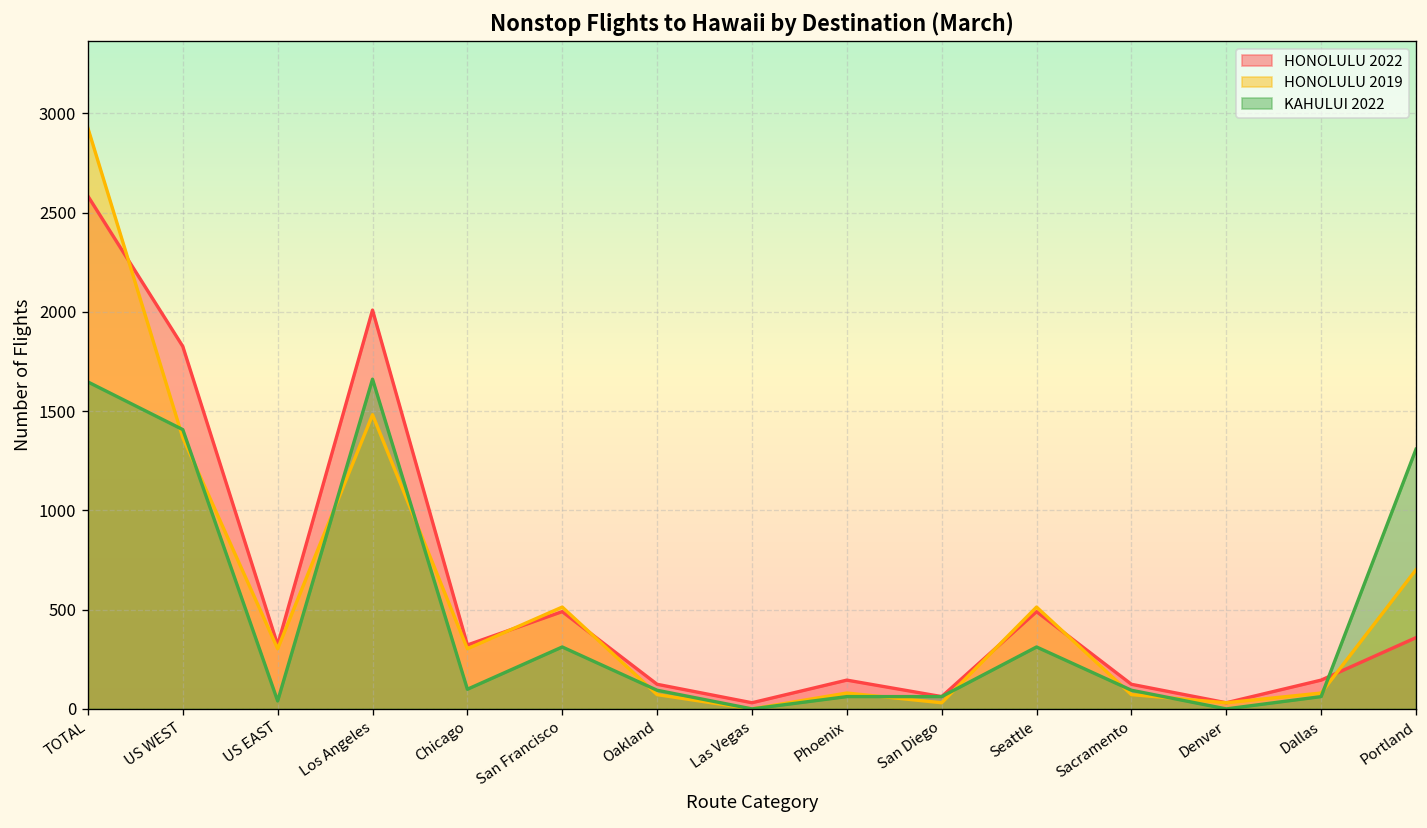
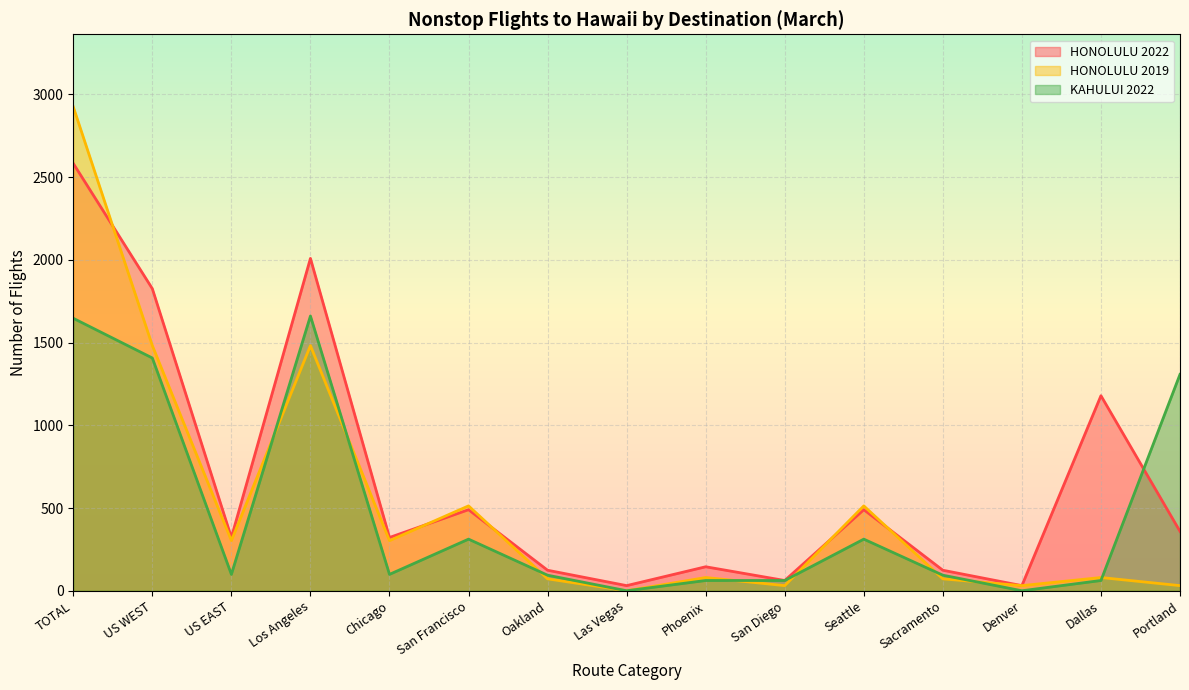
  {
    "HONOLULU 2022": {
      "TOTAL": 2580,
      "US WEST": 1830,
      "US EAST": 320,
      "Los Angeles": 2010,
      "Chicago": 320,
      "San Francisco": 490,
      "Oakland": 120,
      "Las Vegas": 30,
      "Phoenix": 150,
      "Seattle": 490,
      "Sacramento": 120,
-     "Dallas": 150,
+     "Dallas": 1180,
      "Portland": 360
    },
    "HONOLULU 2019": {
      "TOTAL": 2930,
-     "US WEST": 1370,
+     "US WEST": 1480,
      "US EAST": 300,
      "Los Angeles": 1480,
      "Chicago": 300,
      "San Francisco": 510,
      "Oakland": 70,
      "Phoenix": 80,
      "San Diego": 30,
      "Seattle": 510,
      "Sacramento": 70,
      "Dallas": 80,
-     "Portland": 700
+     "Portland": 30
    },
    "KAHULUI 2022": {
      "TOTAL": 1650,
      "US WEST": 1410,
-     "US EAST": 40,
+     "US EAST": 100,
      "Los Angeles": 1660,
      "Chicago": 100,
      "San Francisco": 310,
      "Oakland": 90,
      "Phoenix": 60,
      "Seattle": 310,
      "Sacramento": 90,
      "Denver": 0,
      "Dallas": 60,
      "Portland": 1310
    }
  }
